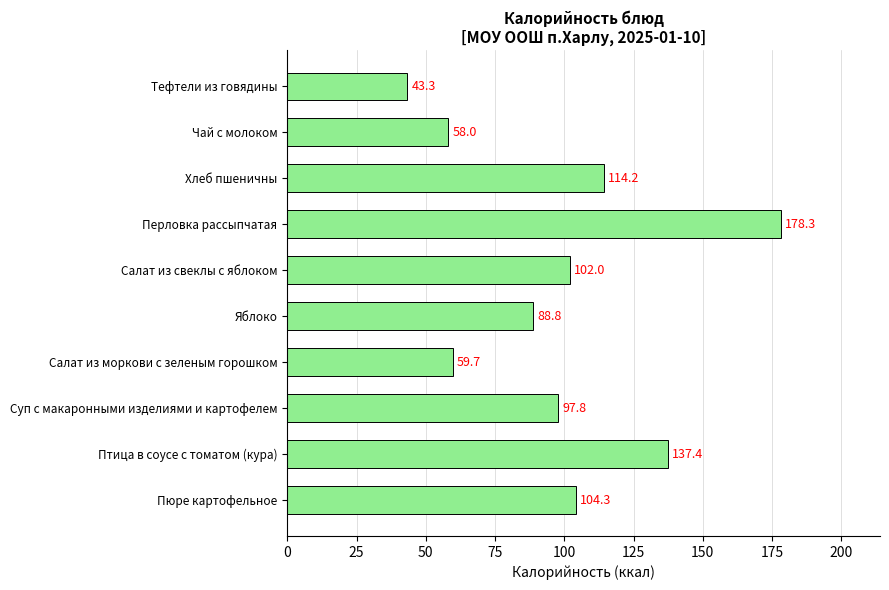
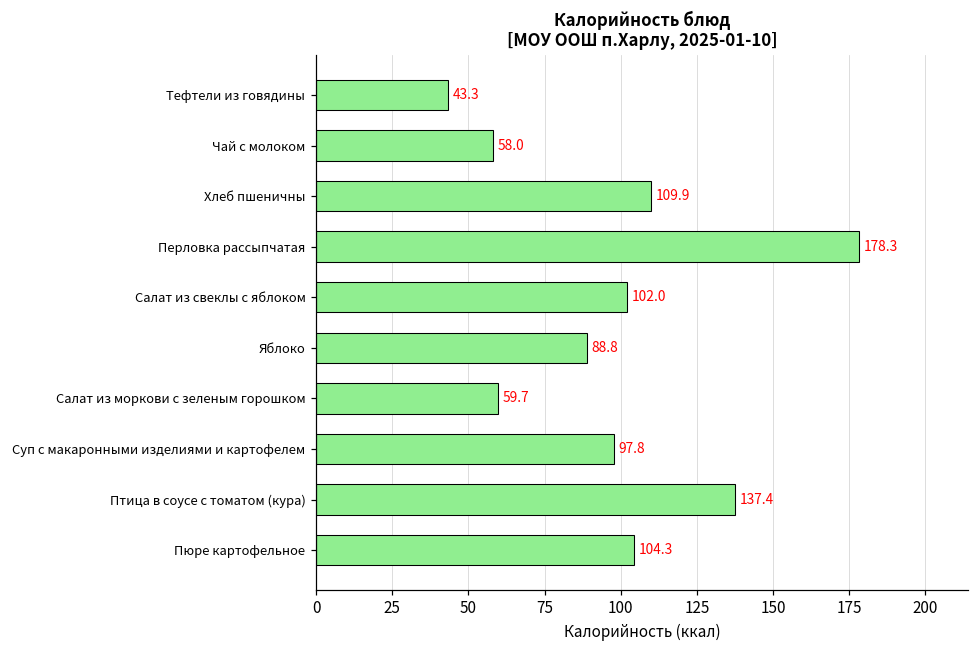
  {
    "Тефтели из говядины": 43.3,
    "Чай с молоком": 58.0,
-   "Хлеб пшеничны": 114.2,
+   "Хлеб пшеничны": 109.9,
    "Перловка рассыпчатая": 178.3,
    "Салат из свеклы с яблоком": 102.0,
    "Яблоко": 88.8,
    "Салат из моркови с зеленым горошком": 59.7,
    "Суп с макаронными изделиями и картофелем": 97.8,
    "Птица в соусе с томатом (кура)": 137.4,
    "Пюре картофельное": 104.3
  }
